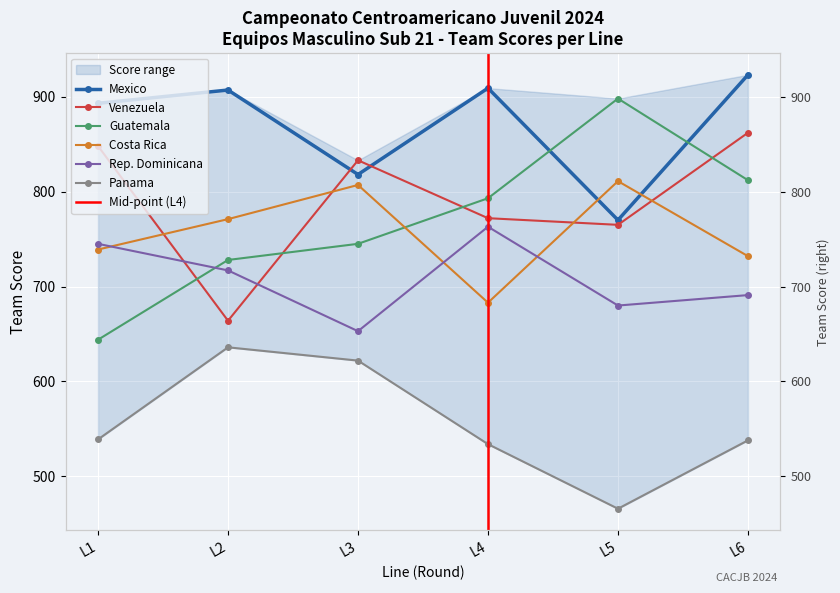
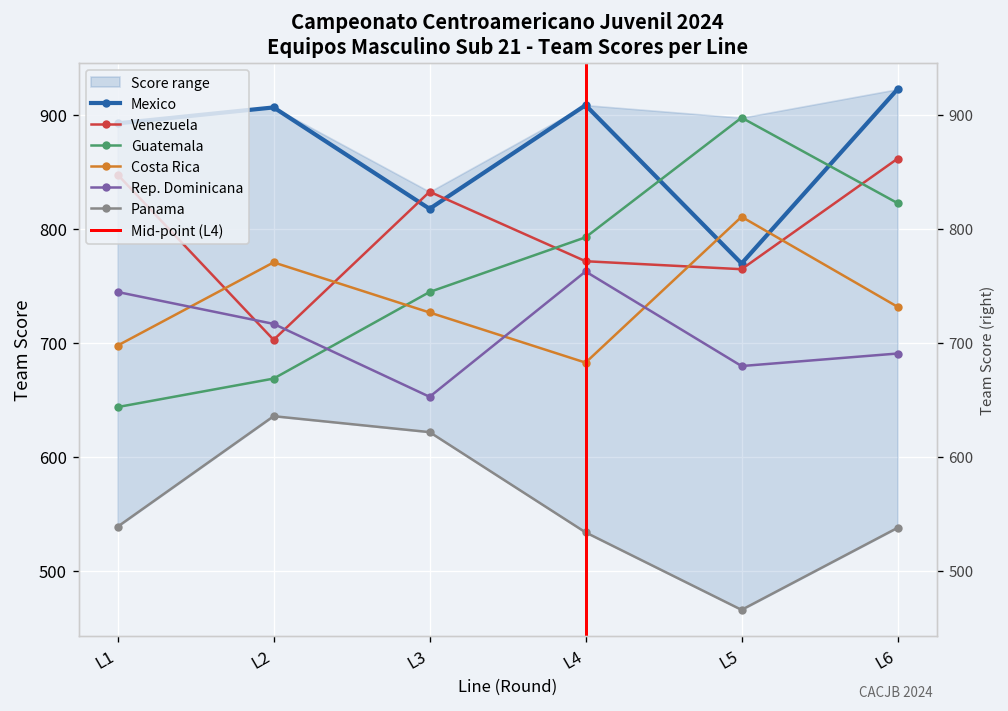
  {
    "Venezuela": {
-     "L2": 660,
+     "L2": 700,
      "L4": 770,
      "L5": 770,
      "L6": 860
    },
    "Guatemala": {
      "L1": 640,
-     "L2": 730,
+     "L2": 670,
      "L3": 750,
      "L4": 790,
-     "L6": 810
+     "L6": 820
    },
    "Costa Rica": {
-     "L1": 740,
+     "L1": 700,
      "L2": 770,
-     "L3": 810,
+     "L3": 730,
      "L4": 680,
      "L5": 810,
      "L6": 730
    }
  }
